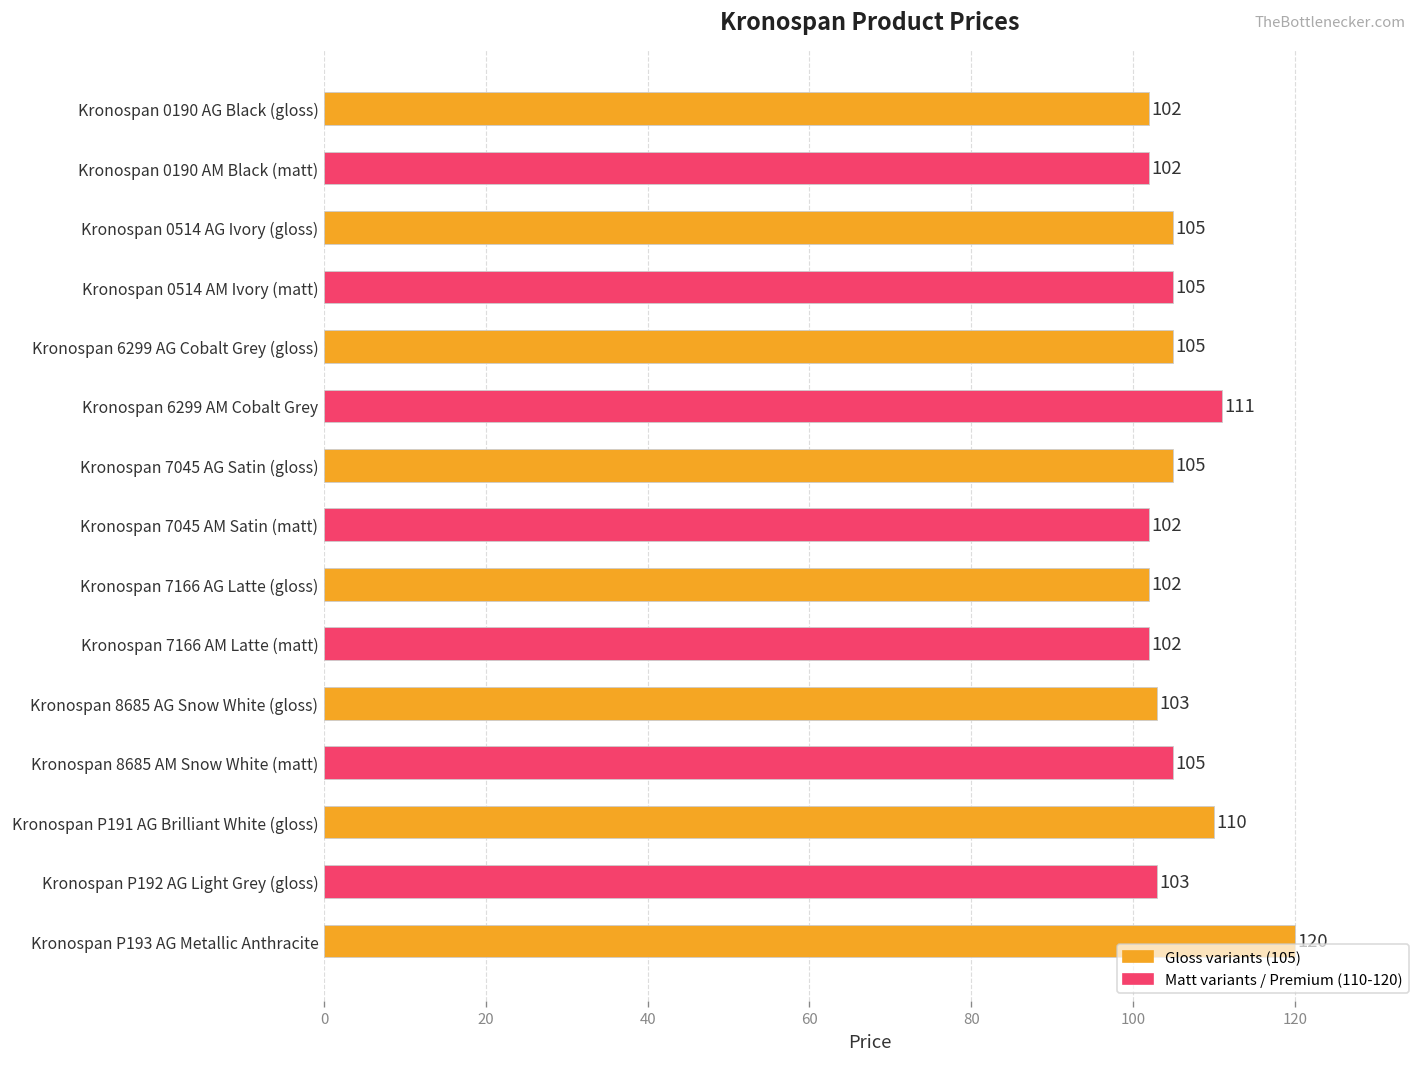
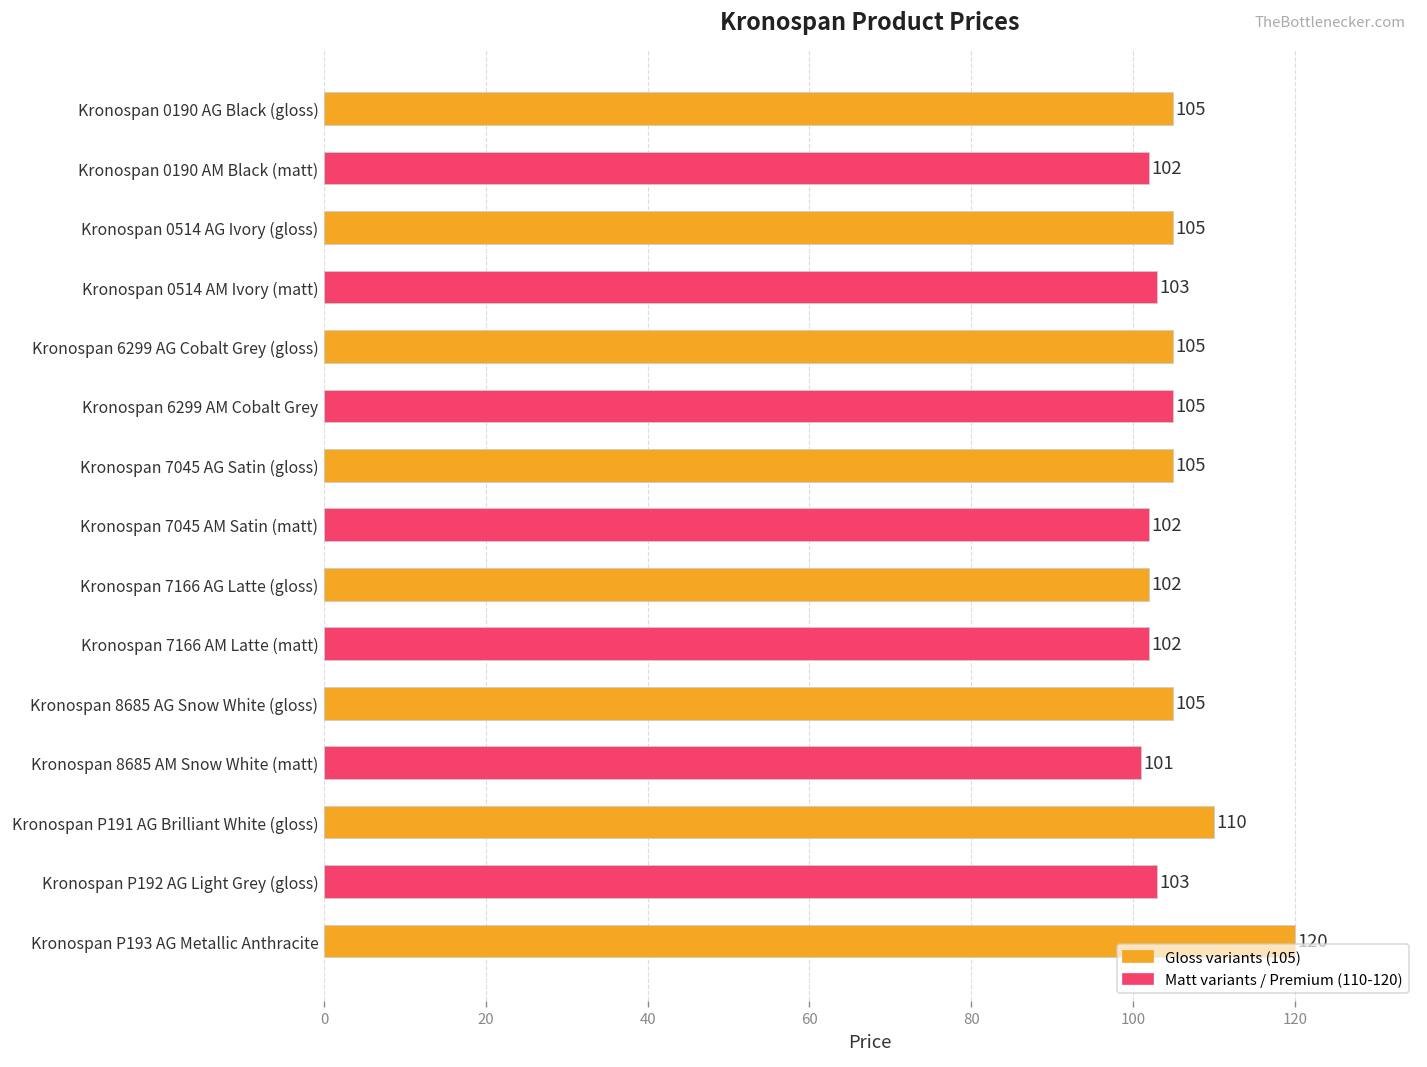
  {
-   "Kronospan 0190 AG Black (gloss)": 102,
+   "Kronospan 0190 AG Black (gloss)": 105,
    "Kronospan 0190 AM Black (matt)": 102,
    "Kronospan 0514 AG Ivory (gloss)": 105,
-   "Kronospan 0514 AM Ivory (matt)": 105,
+   "Kronospan 0514 AM Ivory (matt)": 103,
    "Kronospan 6299 AG Cobalt Grey (gloss)": 105,
-   "Kronospan 6299 AM Cobalt Grey": 111,
+   "Kronospan 6299 AM Cobalt Grey": 105,
    "Kronospan 7045 AG Satin (gloss)": 105,
    "Kronospan 7045 AM Satin (matt)": 102,
    "Kronospan 7166 AG Latte (gloss)": 102,
    "Kronospan 7166 AM Latte (matt)": 102,
-   "Kronospan 8685 AG Snow White (gloss)": 103,
-   "Kronospan 8685 AM Snow White (matt)": 105,
+   "Kronospan 8685 AG Snow White (gloss)": 105,
+   "Kronospan 8685 AM Snow White (matt)": 101,
    "Kronospan P191 AG Brilliant White (gloss)": 110,
    "Kronospan P192 AG Light Grey (gloss)": 103
  }
